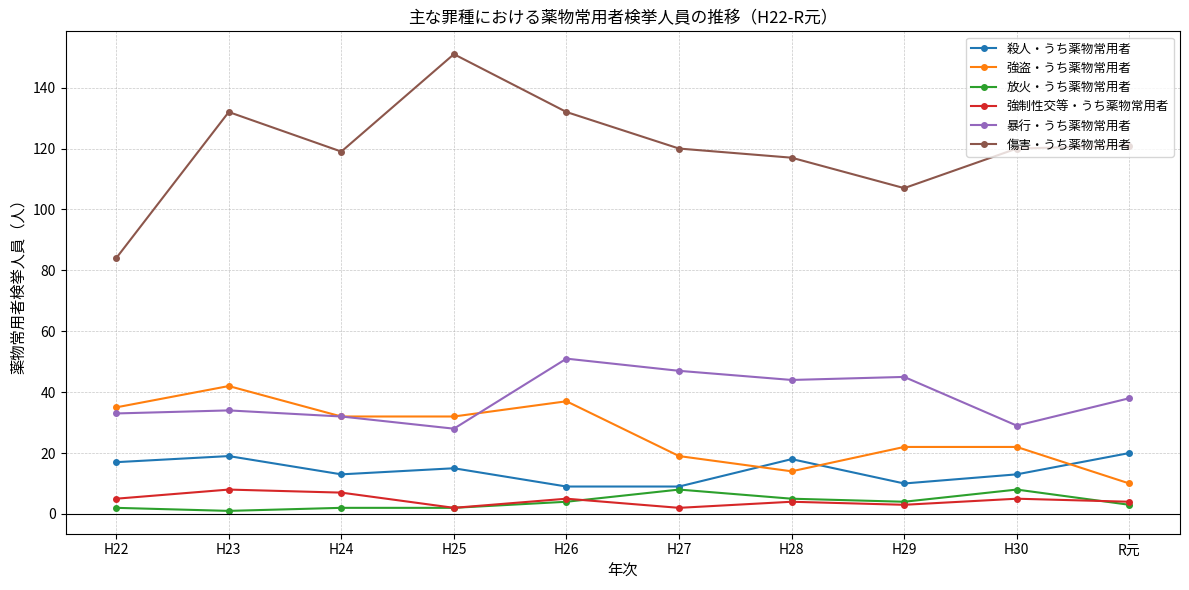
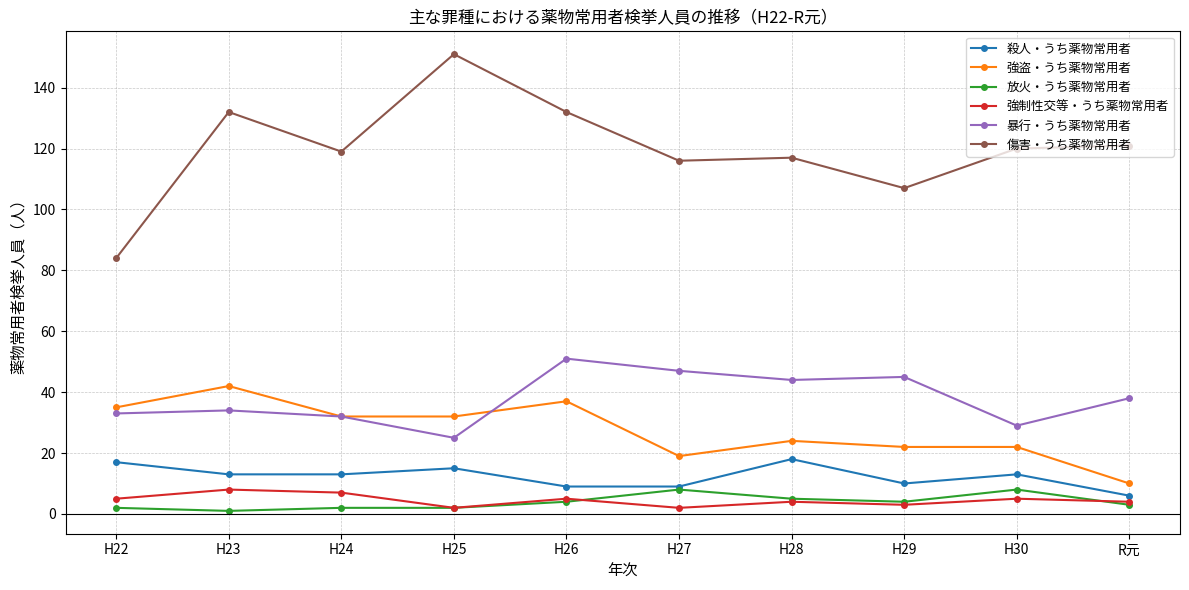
  {
    "殺人・うち薬物常用者": {
      "H22": 17,
-     "H23": 19,
+     "H23": 13,
      "H24": 13,
      "H25": 15,
      "H26": 9,
      "H27": 9,
      "H28": 18,
      "H29": 10,
      "H30": 13,
-     "R元": 20
+     "R元": 6
    },
    "強盗・うち薬物常用者": {
      "H22": 35,
      "H23": 42,
      "H25": 32,
      "H26": 37,
      "H27": 19,
-     "H28": 14,
+     "H28": 24,
      "H29": 22,
      "H30": 22,
      "R元": 10
    },
    "放火・うち薬物常用者": {
      "H22": 2,
      "H23": 1,
      "H24": 2,
      "H26": 4,
      "H27": 8,
      "H28": 5,
      "H29": 4,
      "H30": 8,
      "R元": 3
    },
    "強制性交等・うち薬物常用者": {
      "H22": 5,
      "H23": 8,
      "H24": 7,
      "H26": 5,
      "H27": 2,
      "H28": 4,
      "H29": 3,
      "H30": 5,
      "R元": 4
    },
    "暴行・うち薬物常用者": {
      "H22": 33,
      "H23": 34,
-     "H25": 28,
+     "H25": 25,
      "H26": 51,
      "H27": 47,
      "H28": 44,
      "H29": 45,
      "H30": 29,
      "R元": 38
    },
    "傷害・うち薬物常用者": {
      "H22": 84,
      "H23": 132,
      "H24": 119,
      "H25": 151,
      "H26": 132,
-     "H27": 120,
+     "H27": 116,
      "H28": 117,
      "H29": 107
    }
  }
